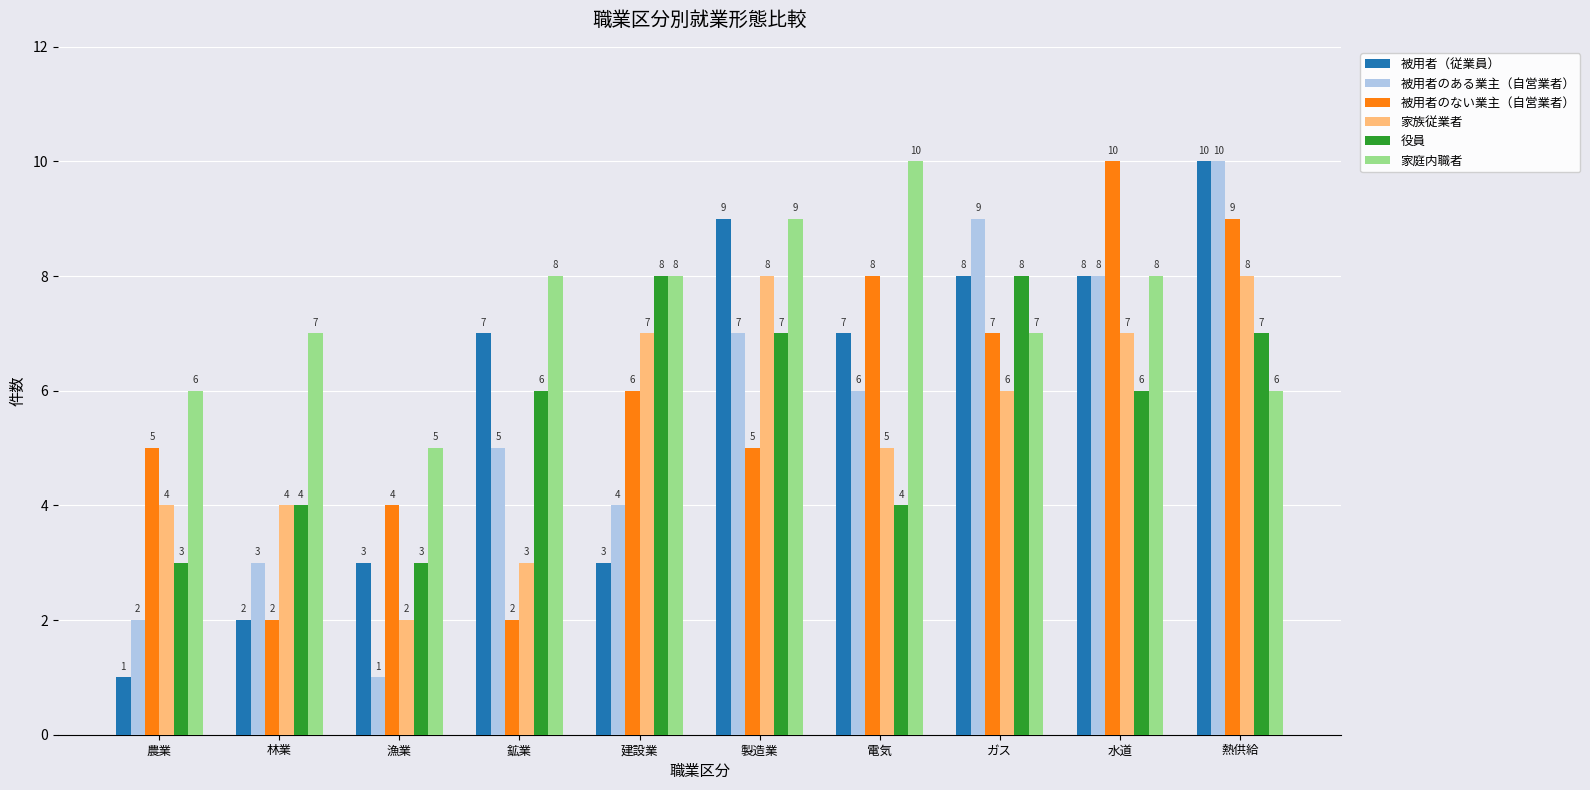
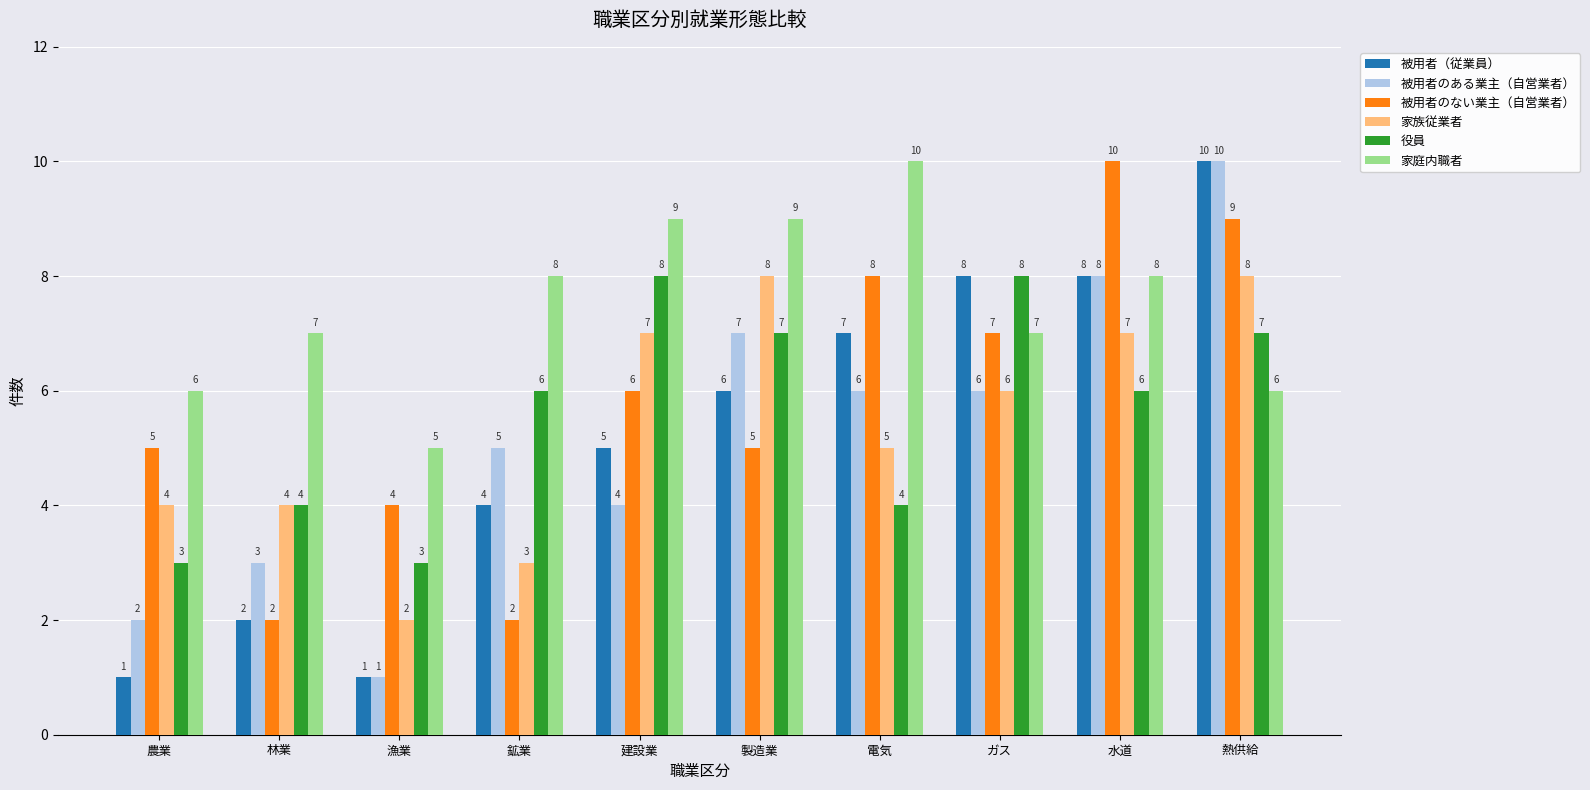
  {
    "被用者（従業員）": {
      "農業": 1,
      "林業": 2,
-     "漁業": 3,
-     "鉱業": 7,
-     "建設業": 3,
-     "製造業": 9,
+     "漁業": 1,
+     "鉱業": 4,
+     "建設業": 5,
+     "製造業": 6,
      "電気": 7,
      "ガス": 8,
      "水道": 8,
      "熱供給": 10
    },
    "被用者のある業主（自営業者）": {
      "農業": 2,
      "林業": 3,
      "漁業": 1,
      "鉱業": 5,
      "建設業": 4,
      "製造業": 7,
      "電気": 6,
-     "ガス": 9,
+     "ガス": 6,
      "水道": 8,
      "熱供給": 10
    },
    "被用者のない業主（自営業者）": {
      "農業": 5,
      "林業": 2,
      "漁業": 4,
      "鉱業": 2,
      "建設業": 6,
      "製造業": 5,
      "電気": 8,
      "ガス": 7,
      "水道": 10,
      "熱供給": 9
    },
    "家族従業者": {
      "農業": 4,
      "林業": 4,
      "漁業": 2,
      "鉱業": 3,
      "建設業": 7,
      "製造業": 8,
      "電気": 5,
      "ガス": 6,
      "水道": 7,
      "熱供給": 8
    },
    "役員": {
      "農業": 3,
      "林業": 4,
      "漁業": 3,
      "鉱業": 6,
      "建設業": 8,
      "製造業": 7,
      "電気": 4,
      "ガス": 8,
      "水道": 6,
      "熱供給": 7
    },
    "家庭内職者": {
      "農業": 6,
      "林業": 7,
      "漁業": 5,
      "鉱業": 8,
-     "建設業": 8,
+     "建設業": 9,
      "製造業": 9,
      "電気": 10,
      "ガス": 7,
      "水道": 8,
      "熱供給": 6
    }
  }
